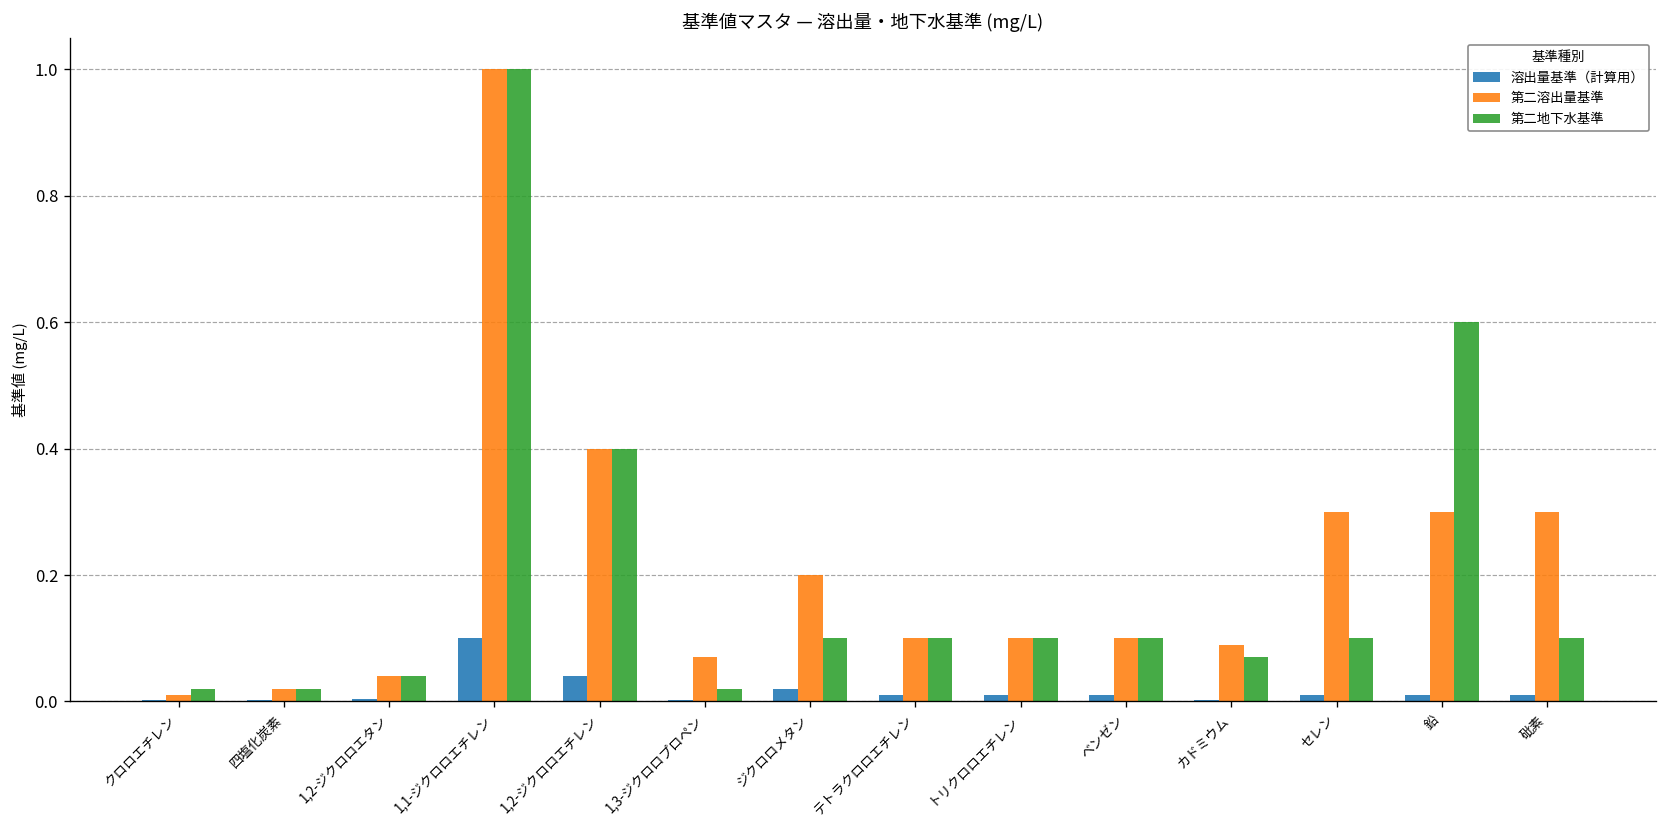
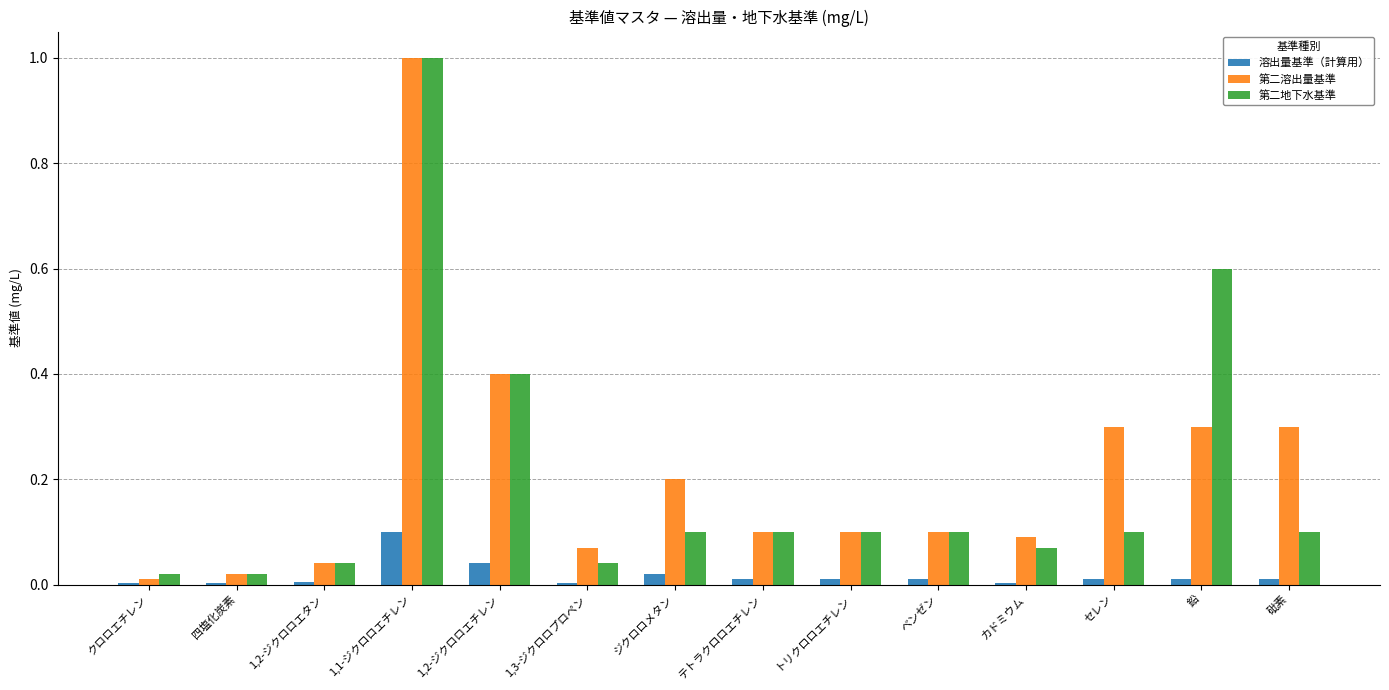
  {
    "溶出量基準（計算用）": {
      "1,1-ジクロロエチレン": 0.10,
      "1,2-ジクロロエチレン": 0.04,
      "ジクロロメタン": 0.02,
      "テトラクロロエチレン": 0.01,
      "トリクロロエチレン": 0.01,
      "ベンゼン": 0.01,
      "セレン": 0.01,
      "鉛": 0.01,
      "砒素": 0.01
    },
    "第二溶出量基準": {
      "クロロエチレン": 0.01,
      "四塩化炭素": 0.02,
      "1,2-ジクロロエタン": 0.04,
      "1,1-ジクロロエチレン": 1.00,
      "1,2-ジクロロエチレン": 0.40,
      "1,3-ジクロロプロペン": 0.07,
      "ジクロロメタン": 0.20,
      "テトラクロロエチレン": 0.10,
      "トリクロロエチレン": 0.10,
      "ベンゼン": 0.10,
      "カドミウム": 0.09,
      "セレン": 0.30,
      "鉛": 0.30,
      "砒素": 0.30
    },
    "第二地下水基準": {
      "クロロエチレン": 0.02,
      "四塩化炭素": 0.02,
      "1,2-ジクロロエタン": 0.04,
      "1,1-ジクロロエチレン": 1.00,
      "1,2-ジクロロエチレン": 0.40,
-     "1,3-ジクロロプロペン": 0.02,
+     "1,3-ジクロロプロペン": 0.04,
      "ジクロロメタン": 0.10,
      "テトラクロロエチレン": 0.10,
      "トリクロロエチレン": 0.10,
      "ベンゼン": 0.10,
      "カドミウム": 0.07,
      "セレン": 0.10,
      "鉛": 0.60,
      "砒素": 0.10
    }
  }
